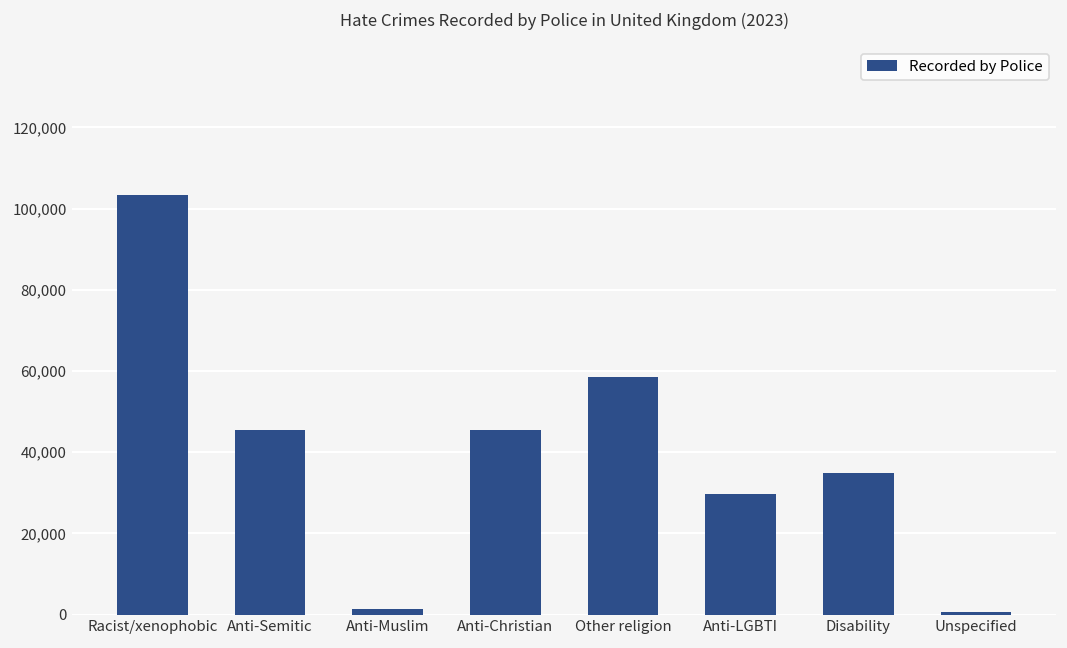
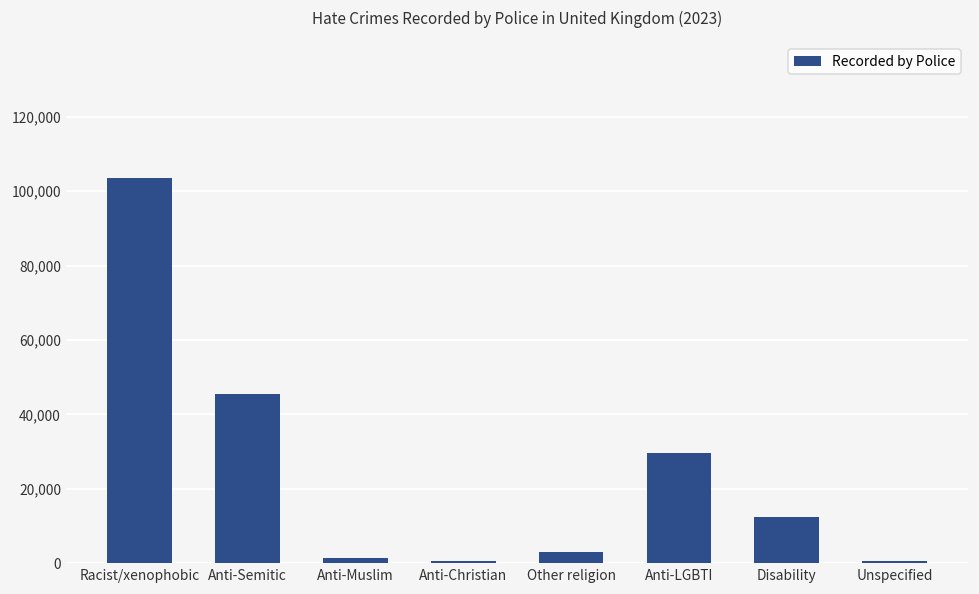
  {
    "Racist/xenophobic": "103,000",
    "Anti-Semitic": "45,000",
    "Anti-Muslim": "1,000",
-   "Anti-Christian": "45,000",
-   "Other religion": "58,000",
+   "Anti-Christian": "1,000",
+   "Other religion": "3,000",
    "Anti-LGBTI": "30,000",
-   "Disability": "35,000"
+   "Disability": "12,000"
  }
